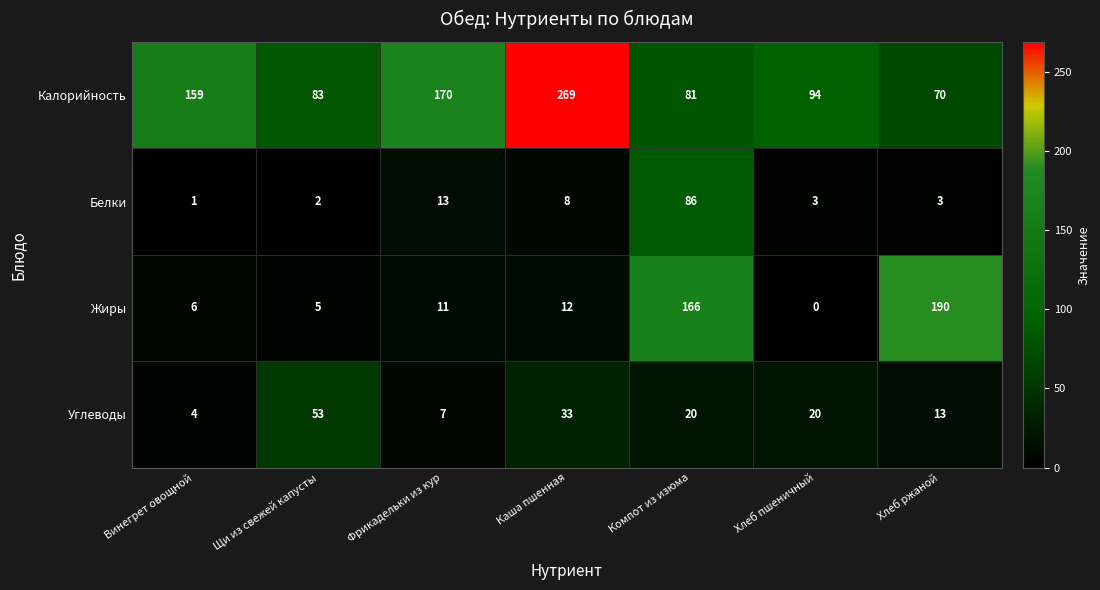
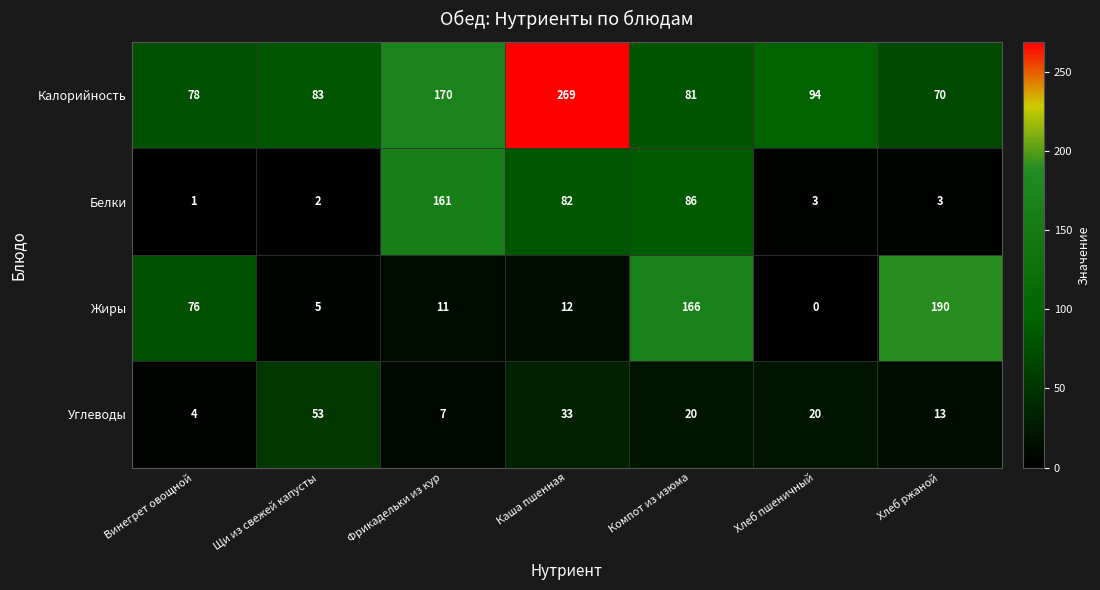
  {
    "Калорийность": {
-     "Винегрет овощной": 159,
+     "Винегрет овощной": 78,
      "Щи из свежей капусты": 83,
      "Фрикадельки из кур": 170,
      "Каша пшенная": 269,
      "Компот из изюма": 81,
      "Хлеб пшеничный": 94,
      "Хлеб ржаной": 70
    },
    "Белки": {
      "Винегрет овощной": 1,
      "Щи из свежей капусты": 2,
-     "Фрикадельки из кур": 13,
-     "Каша пшенная": 8,
+     "Фрикадельки из кур": 161,
+     "Каша пшенная": 82,
      "Компот из изюма": 86,
      "Хлеб пшеничный": 3,
      "Хлеб ржаной": 3
    },
    "Жиры": {
-     "Винегрет овощной": 6,
+     "Винегрет овощной": 76,
      "Щи из свежей капусты": 5,
      "Фрикадельки из кур": 11,
      "Каша пшенная": 12,
      "Компот из изюма": 166,
      "Хлеб пшеничный": 0,
      "Хлеб ржаной": 190
    },
    "Углеводы": {
      "Винегрет овощной": 4,
      "Щи из свежей капусты": 53,
      "Фрикадельки из кур": 7,
      "Каша пшенная": 33,
      "Компот из изюма": 20,
      "Хлеб пшеничный": 20,
      "Хлеб ржаной": 13
    }
  }
